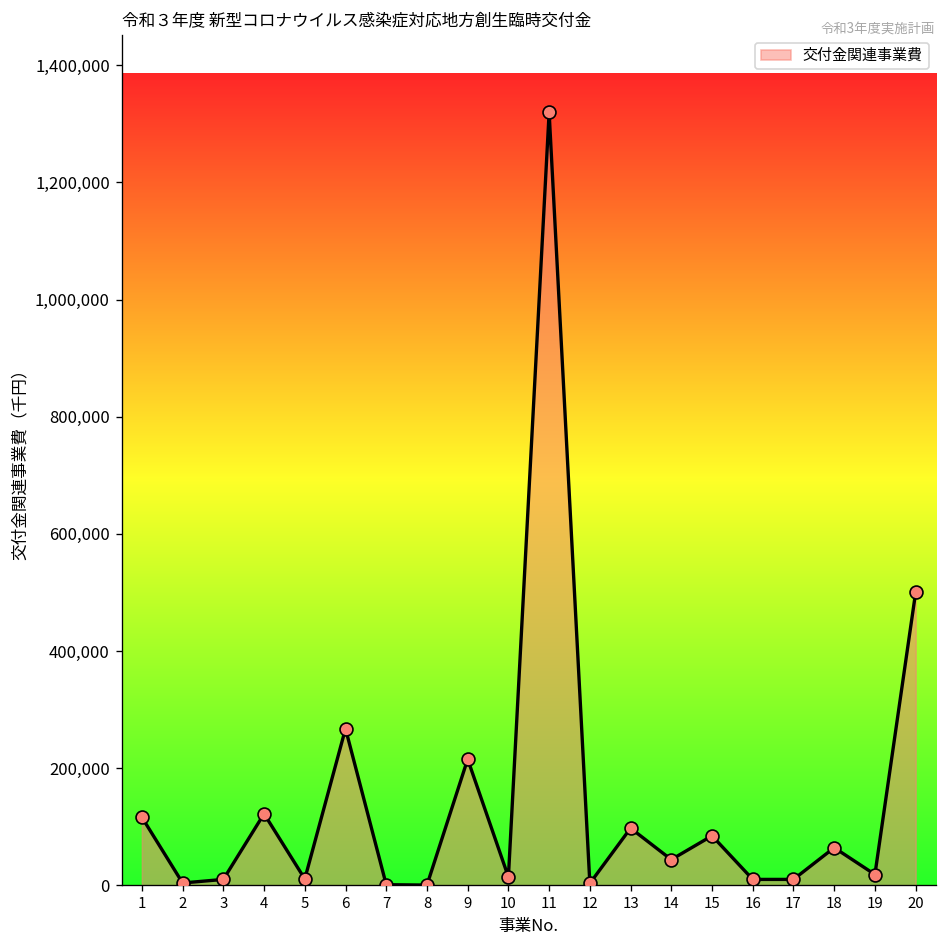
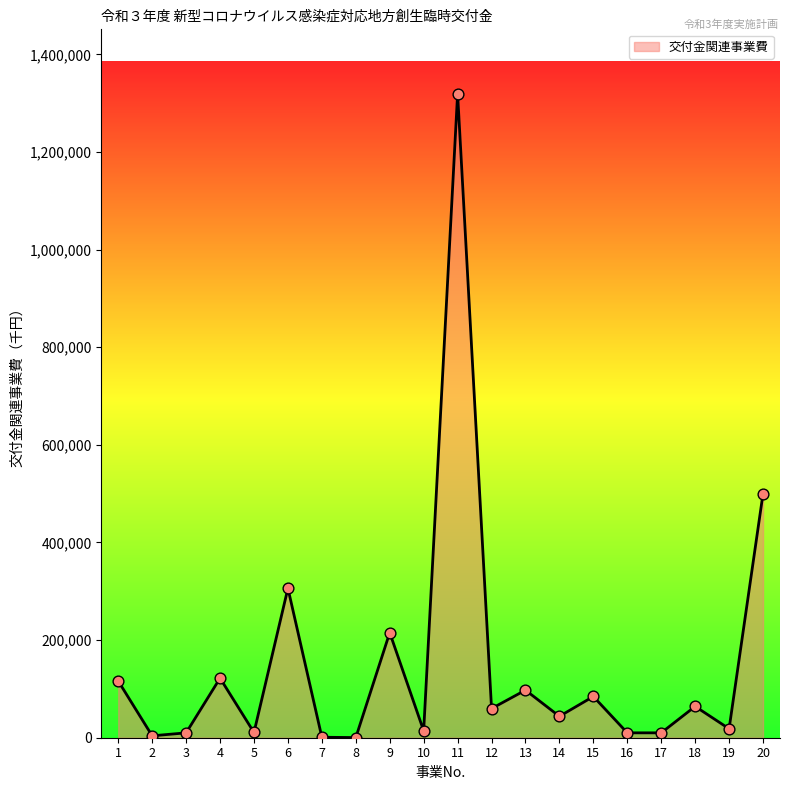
  {
    "1": "120,000",
    "2": "0",
    "3": "10,000",
    "4": "120,000",
    "5": "10,000",
-   "6": "270,000",
+   "6": "310,000",
    "7": "0",
    "8": "0",
    "9": "220,000",
    "10": "10,000",
    "11": "1,320,000",
-   "12": "0",
+   "12": "60,000",
    "13": "100,000",
    "14": "40,000",
    "15": "80,000",
    "16": "10,000",
    "17": "10,000",
    "18": "60,000",
    "19": "20,000",
    "20": "500,000"
  }
